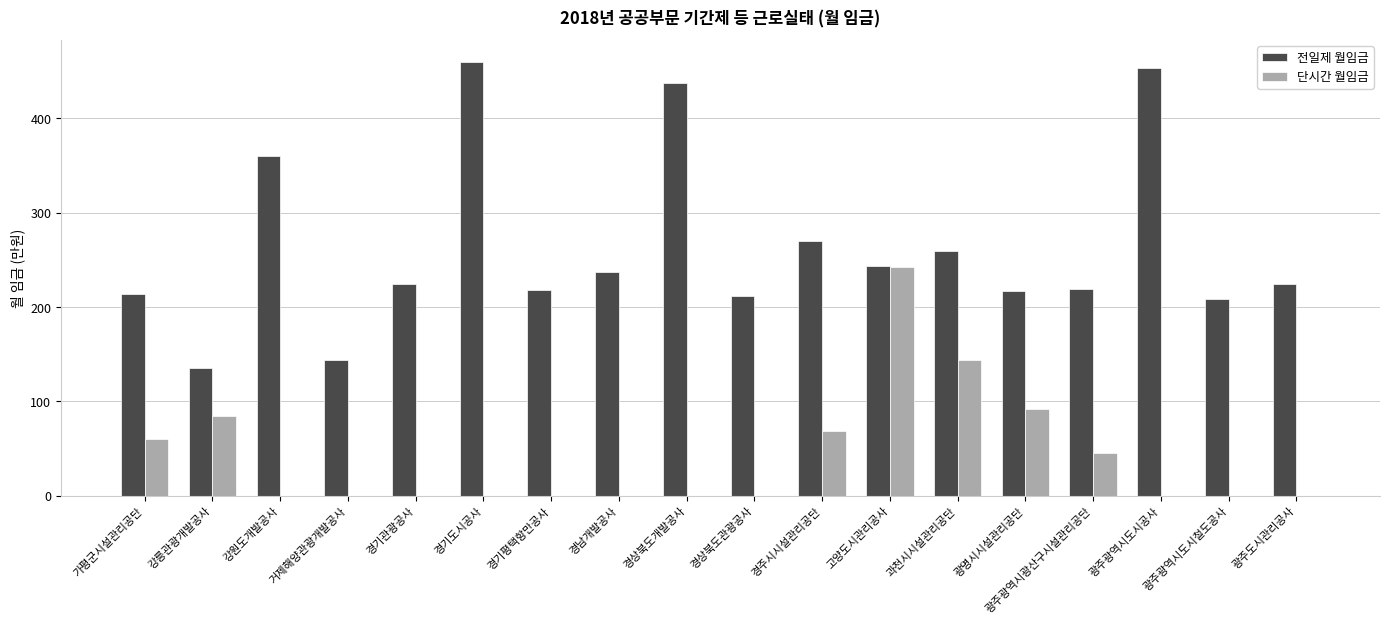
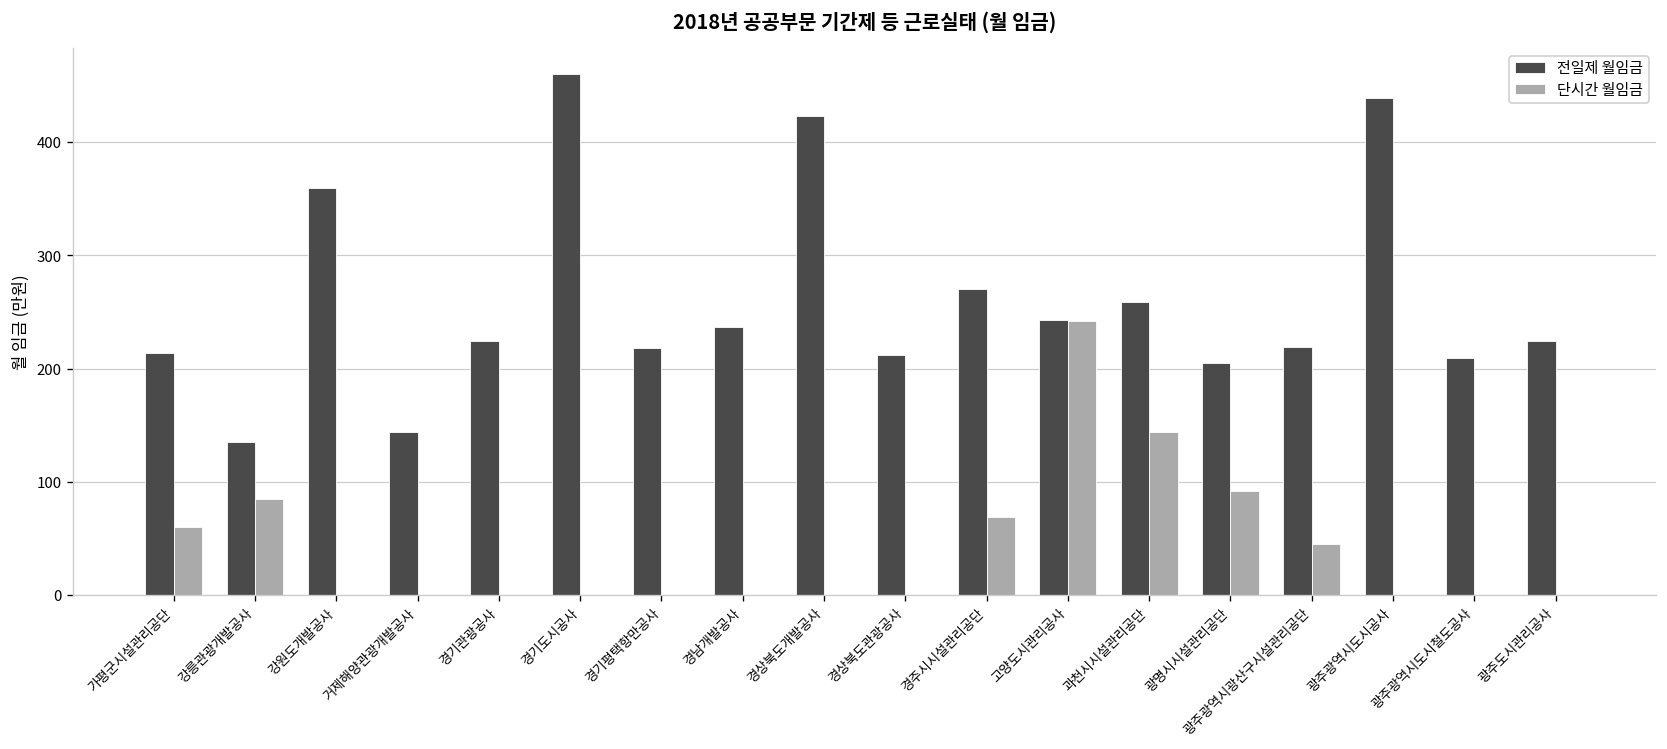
  {
    "전일제 월임금": {
      "가평군시설관리공단": 210,
      "강릉관광개발공사": 140,
      "강원도개발공사": 360,
      "거제해양관광개발공사": 140,
      "경기관광공사": 220,
      "경기도시공사": 460,
      "경기평택항만공사": 220,
      "경남개발공사": 240,
-     "경상북도개발공사": 440,
+     "경상북도개발공사": 420,
      "경상북도관광공사": 210,
      "경주시시설관리공단": 270,
      "고양도시관리공사": 240,
      "과천시시설관리공단": 260,
-     "광명시시설관리공단": 220,
+     "광명시시설관리공단": 210,
      "광주광역시광산구시설관리공단": 220,
-     "광주광역시도시공사": 450,
+     "광주광역시도시공사": 440,
      "광주광역시도시철도공사": 210,
      "광주도시관리공사": 220
    },
    "단시간 월임금": {
      "가평군시설관리공단": 60,
      "강릉관광개발공사": 90,
      "강원도개발공사": 0,
      "거제해양관광개발공사": 0,
      "경기관광공사": 0,
      "경기도시공사": 0,
      "경기평택항만공사": 0,
      "경남개발공사": 0,
      "경상북도개발공사": 0,
      "경상북도관광공사": 0,
      "경주시시설관리공단": 70,
      "고양도시관리공사": 240,
      "과천시시설관리공단": 140,
      "광명시시설관리공단": 90,
      "광주광역시광산구시설관리공단": 50,
      "광주광역시도시공사": 0,
      "광주광역시도시철도공사": 0,
      "광주도시관리공사": 0
    }
  }
